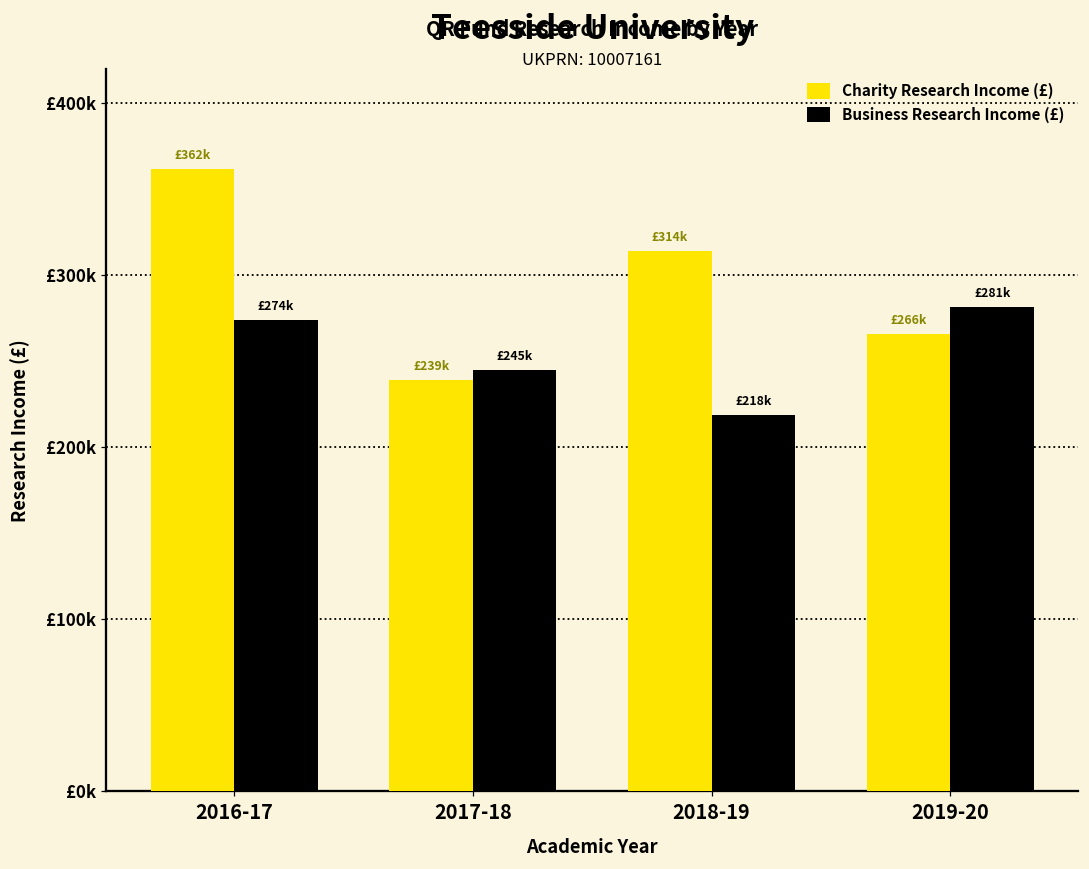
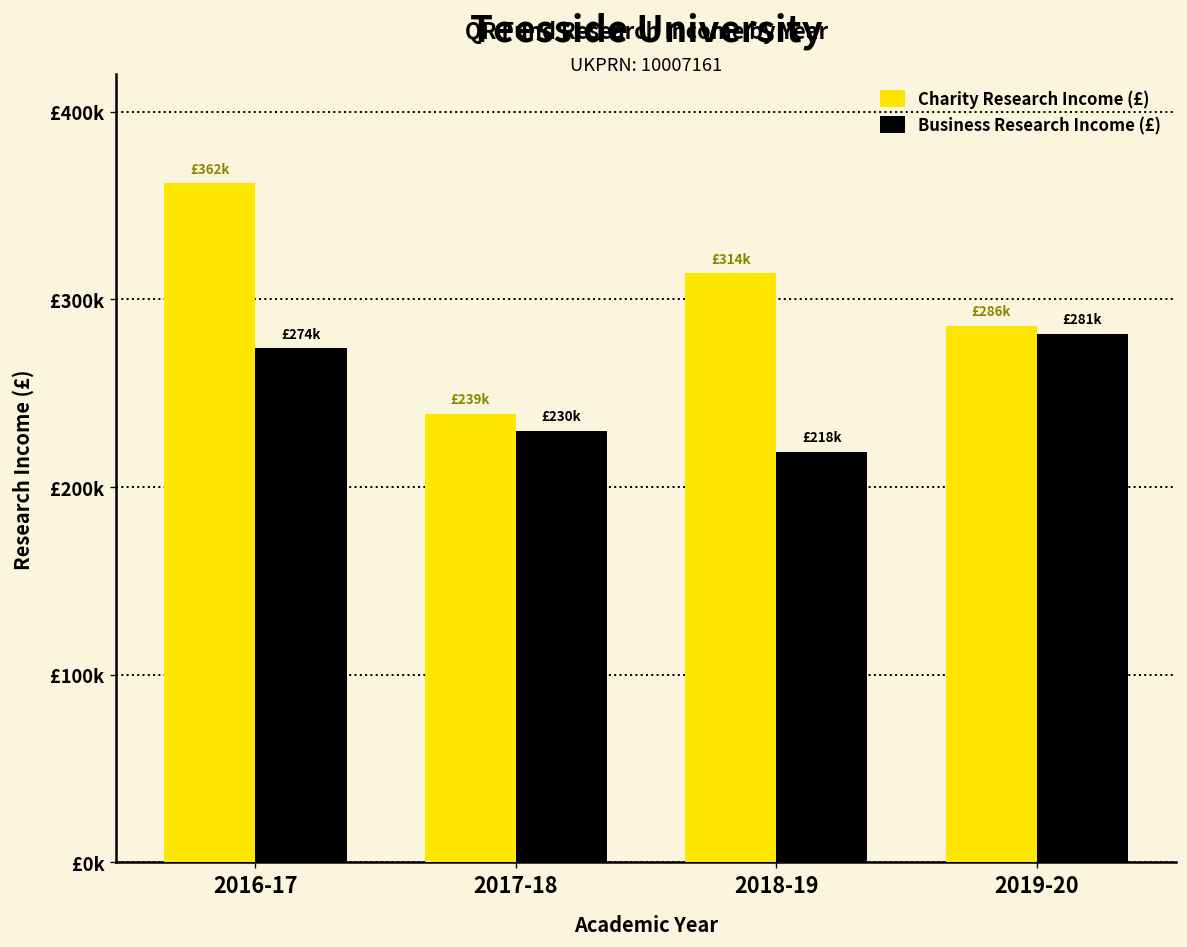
  {
    "Charity Research Income (£)": {
      "2016-17": "£362k",
      "2017-18": "£239k",
      "2018-19": "£314k",
-     "2019-20": "£266k"
+     "2019-20": "£286k"
    },
    "Business Research Income (£)": {
      "2016-17": "£274k",
-     "2017-18": "£245k"
+     "2017-18": "£230k"
    }
  }
